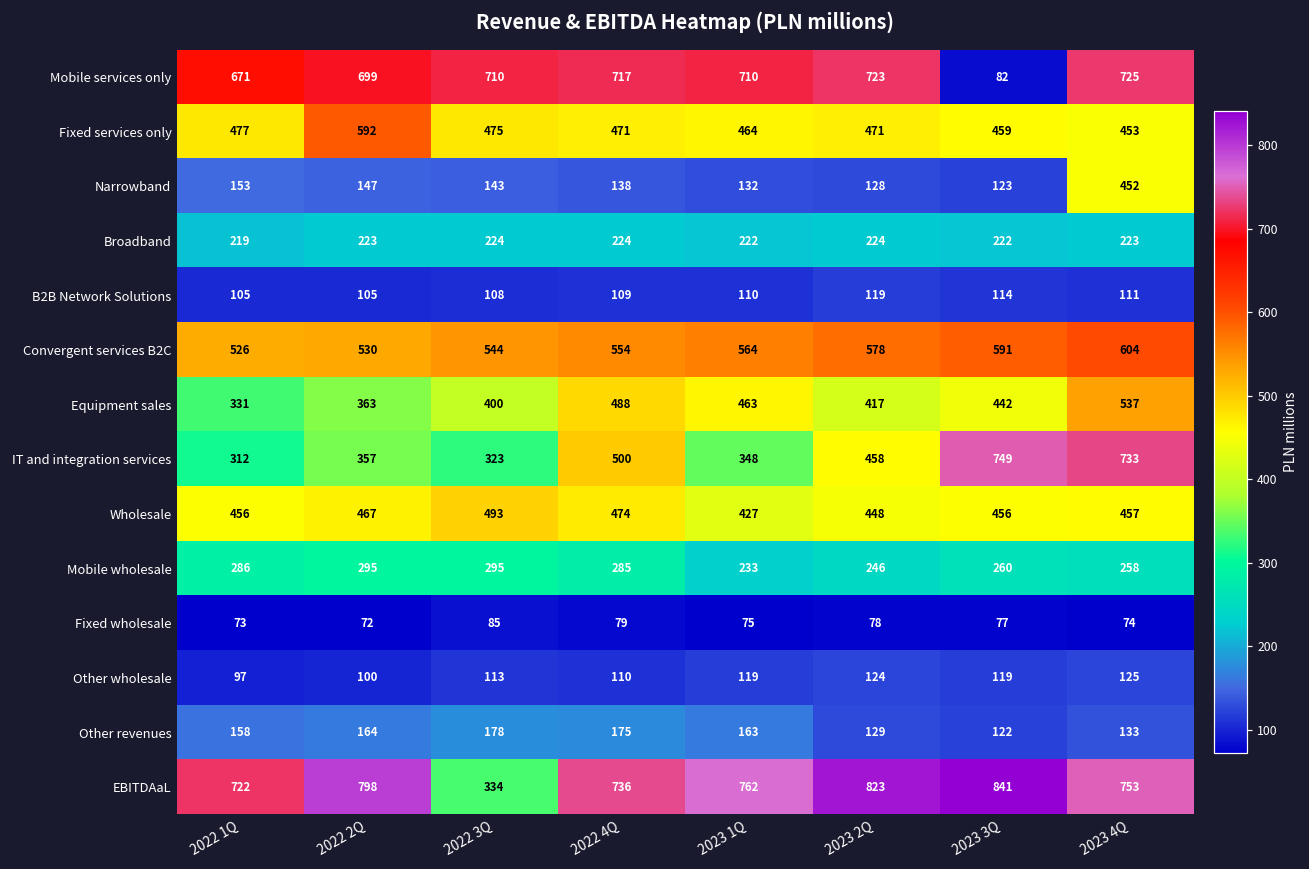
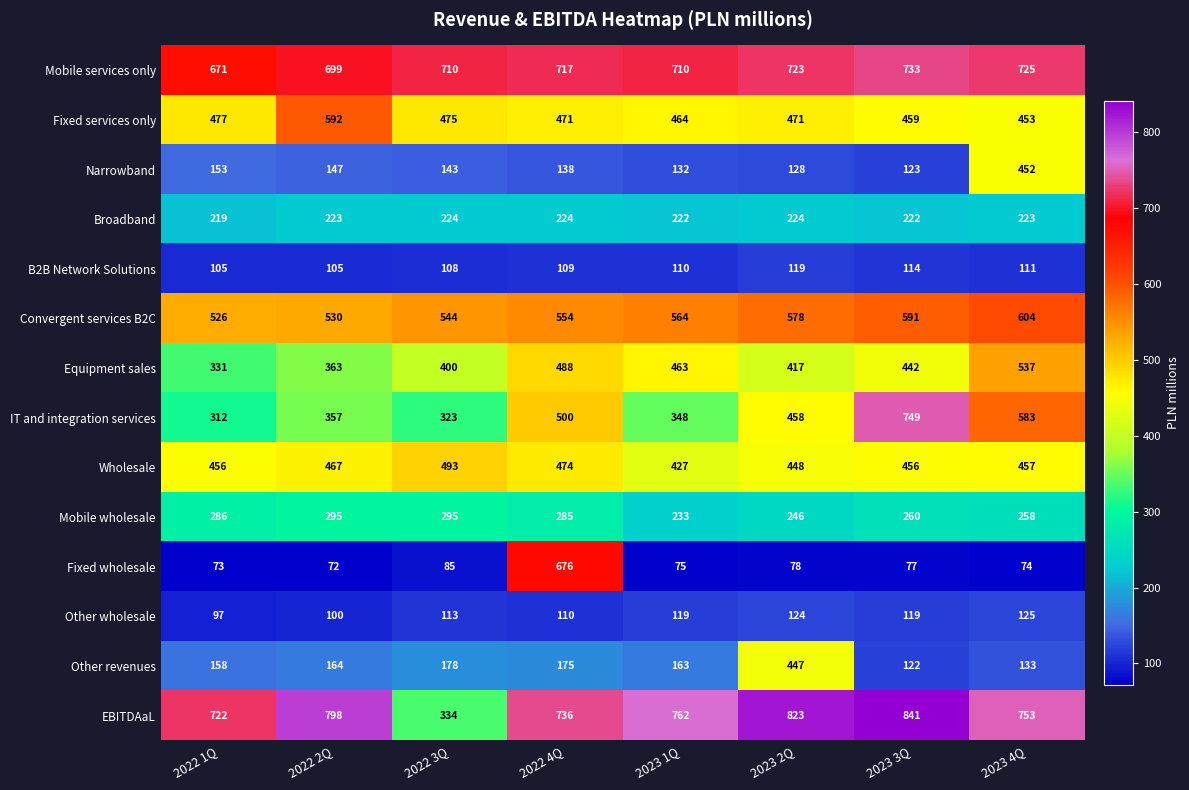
  {
    "Mobile services only": {
      "2022 1Q": 671,
      "2022 2Q": 699,
      "2022 3Q": 710,
      "2022 4Q": 717,
      "2023 1Q": 710,
      "2023 2Q": 723,
-     "2023 3Q": 82,
+     "2023 3Q": 733,
      "2023 4Q": 725
    },
    "Fixed services only": {
      "2022 1Q": 477,
      "2022 2Q": 592,
      "2022 3Q": 475,
      "2022 4Q": 471,
      "2023 1Q": 464,
      "2023 2Q": 471,
      "2023 3Q": 459,
      "2023 4Q": 453
    },
    "Narrowband": {
      "2022 1Q": 153,
      "2022 2Q": 147,
      "2022 3Q": 143,
      "2022 4Q": 138,
      "2023 1Q": 132,
      "2023 2Q": 128,
      "2023 3Q": 123,
      "2023 4Q": 452
    },
    "Broadband": {
      "2022 1Q": 219,
      "2022 2Q": 223,
      "2022 3Q": 224,
      "2022 4Q": 224,
      "2023 1Q": 222,
      "2023 2Q": 224,
      "2023 3Q": 222,
      "2023 4Q": 223
    },
    "B2B Network Solutions": {
      "2022 1Q": 105,
      "2022 2Q": 105,
      "2022 3Q": 108,
      "2022 4Q": 109,
      "2023 1Q": 110,
      "2023 2Q": 119,
      "2023 3Q": 114,
      "2023 4Q": 111
    },
    "Convergent services B2C": {
      "2022 1Q": 526,
      "2022 2Q": 530,
      "2022 3Q": 544,
      "2022 4Q": 554,
      "2023 1Q": 564,
      "2023 2Q": 578,
      "2023 3Q": 591,
      "2023 4Q": 604
    },
    "Equipment sales": {
      "2022 1Q": 331,
      "2022 2Q": 363,
      "2022 3Q": 400,
      "2022 4Q": 488,
      "2023 1Q": 463,
      "2023 2Q": 417,
      "2023 3Q": 442,
      "2023 4Q": 537
    },
    "IT and integration services": {
      "2022 1Q": 312,
      "2022 2Q": 357,
      "2022 3Q": 323,
      "2022 4Q": 500,
      "2023 1Q": 348,
      "2023 2Q": 458,
      "2023 3Q": 749,
-     "2023 4Q": 733
+     "2023 4Q": 583
    },
    "Wholesale": {
      "2022 1Q": 456,
      "2022 2Q": 467,
      "2022 3Q": 493,
      "2022 4Q": 474,
      "2023 1Q": 427,
      "2023 2Q": 448,
      "2023 3Q": 456,
      "2023 4Q": 457
    },
    "Mobile wholesale": {
      "2022 1Q": 286,
      "2022 2Q": 295,
      "2022 3Q": 295,
      "2022 4Q": 285,
      "2023 1Q": 233,
      "2023 2Q": 246,
      "2023 3Q": 260,
      "2023 4Q": 258
    },
    "Fixed wholesale": {
      "2022 1Q": 73,
      "2022 2Q": 72,
      "2022 3Q": 85,
-     "2022 4Q": 79,
+     "2022 4Q": 676,
      "2023 1Q": 75,
      "2023 2Q": 78,
      "2023 3Q": 77,
      "2023 4Q": 74
    },
    "Other wholesale": {
      "2022 1Q": 97,
      "2022 2Q": 100,
      "2022 3Q": 113,
      "2022 4Q": 110,
      "2023 1Q": 119,
      "2023 2Q": 124,
      "2023 3Q": 119,
      "2023 4Q": 125
    },
    "Other revenues": {
      "2022 1Q": 158,
      "2022 2Q": 164,
      "2022 3Q": 178,
      "2022 4Q": 175,
      "2023 1Q": 163,
-     "2023 2Q": 129,
+     "2023 2Q": 447,
      "2023 3Q": 122,
      "2023 4Q": 133
    },
    "EBITDAaL": {
      "2022 1Q": 722,
      "2022 2Q": 798,
      "2022 3Q": 334,
      "2022 4Q": 736,
      "2023 1Q": 762,
      "2023 2Q": 823,
      "2023 3Q": 841,
      "2023 4Q": 753
    }
  }
